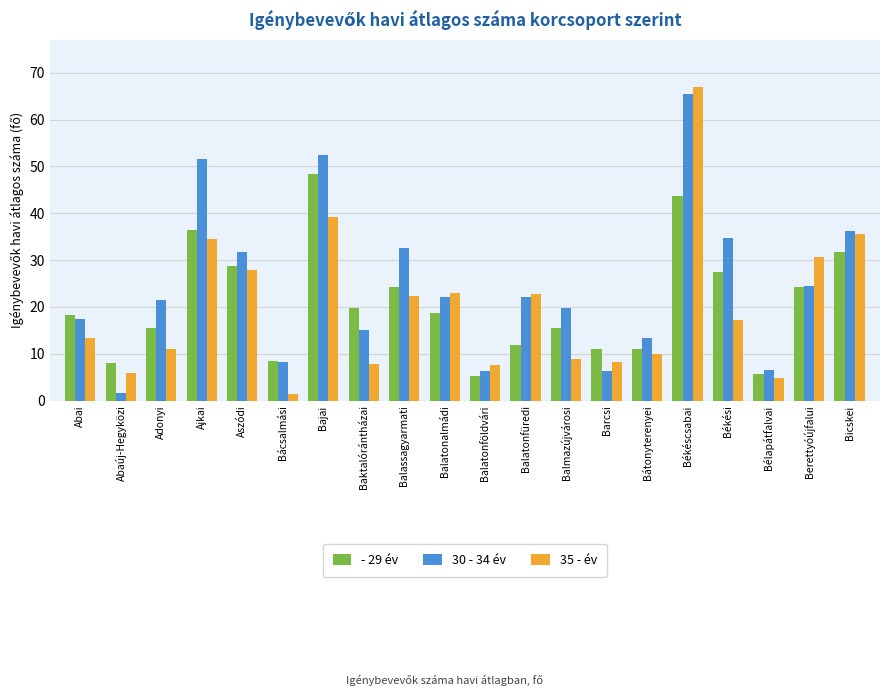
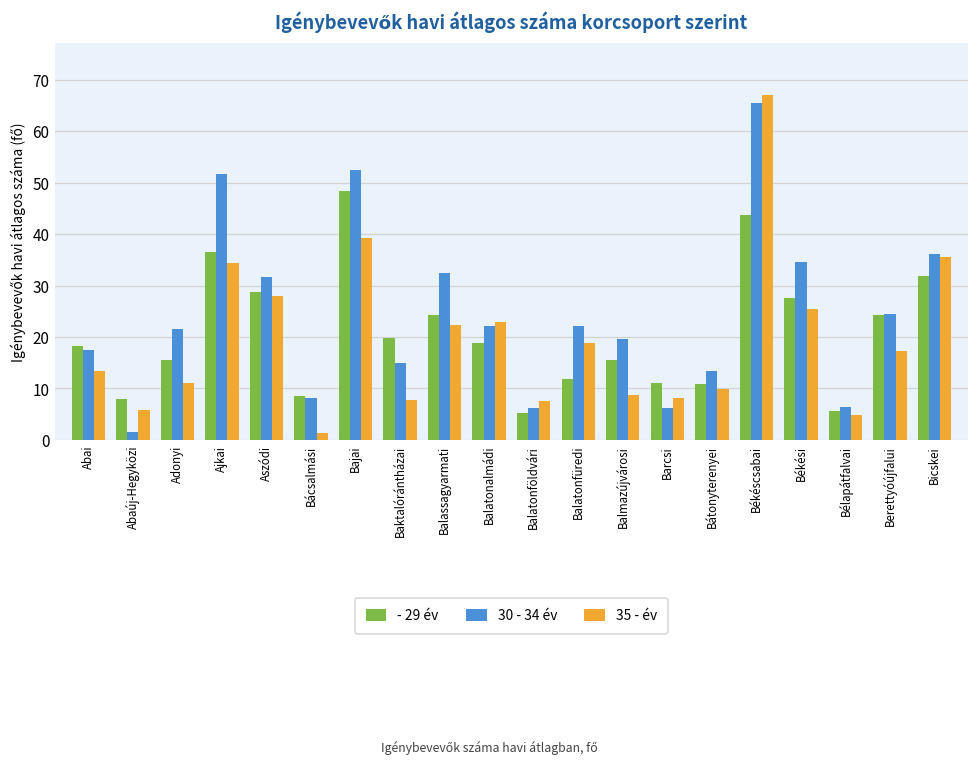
  {
    "- 29 év": {
      "Abai": 18,
      "Abaúj-Hegyközi": 8,
      "Adonyi": 16,
      "Ajkai": 37,
      "Aszódi": 29,
      "Bácsalmási": 9,
      "Bajai": 48,
      "Baktalórántházai": 20,
      "Balassagyarmati": 24,
      "Balatonalmádi": 19,
      "Balatonföldvári": 5,
      "Balatonfüredi": 12,
      "Balmazújvárosi": 16,
      "Barcsi": 11,
      "Bátonyterenyei": 11,
      "Békéscsabai": 44,
      "Békési": 28,
      "Bélapátfalvai": 6,
      "Berettyóújfalui": 24,
      "Bicskei": 32
    },
    "30 - 34 év": {
      "Abai": 17,
      "Abaúj-Hegyközi": 2,
      "Adonyi": 21,
      "Ajkai": 52,
      "Aszódi": 32,
      "Bácsalmási": 8,
      "Bajai": 52,
      "Baktalórántházai": 15,
      "Balassagyarmati": 33,
      "Balatonalmádi": 22,
      "Balatonföldvári": 6,
      "Balatonfüredi": 22,
      "Balmazújvárosi": 20,
      "Barcsi": 6,
      "Bátonyterenyei": 13,
      "Békéscsabai": 65,
      "Békési": 35,
      "Bélapátfalvai": 6,
      "Berettyóújfalui": 24,
      "Bicskei": 36
    },
    "35 - év": {
      "Abai": 13,
      "Abaúj-Hegyközi": 6,
      "Adonyi": 11,
      "Ajkai": 34,
      "Aszódi": 28,
      "Bácsalmási": 1,
      "Bajai": 39,
      "Baktalórántházai": 8,
      "Balassagyarmati": 22,
      "Balatonalmádi": 23,
      "Balatonföldvári": 8,
-     "Balatonfüredi": 23,
+     "Balatonfüredi": 19,
      "Balmazújvárosi": 9,
      "Barcsi": 8,
      "Bátonyterenyei": 10,
      "Békéscsabai": 67,
-     "Békési": 17,
+     "Békési": 25,
      "Bélapátfalvai": 5,
-     "Berettyóújfalui": 31,
+     "Berettyóújfalui": 17,
      "Bicskei": 35
    }
  }
